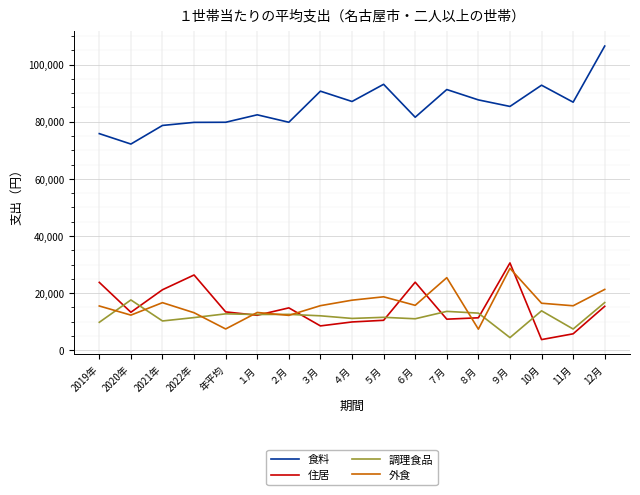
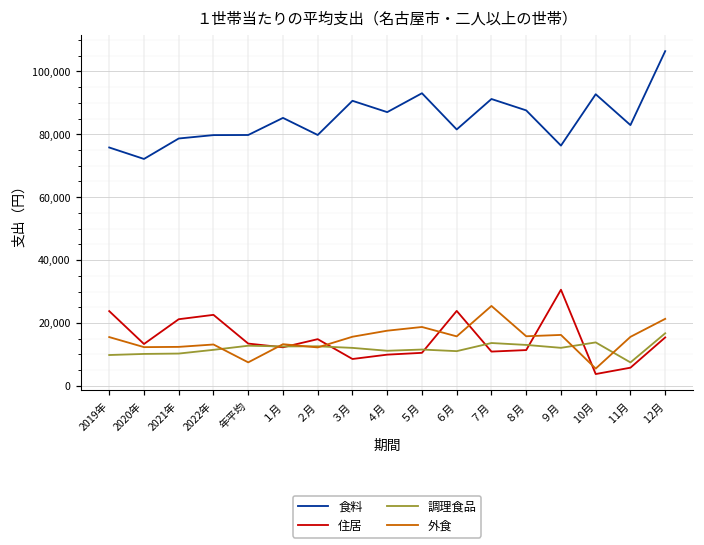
  {
    "食料": {
      "2019年": "76,000",
      "2020年": "72,000",
      "2021年": "79,000",
      "2022年": "80,000",
      "年平均": "80,000",
-     "１月": "82,000",
+     "１月": "85,000",
      "２月": "80,000",
      "３月": "91,000",
      "４月": "87,000",
      "５月": "93,000",
      "６月": "82,000",
      "７月": "91,000",
      "８月": "88,000",
-     "９月": "85,000",
+     "９月": "76,000",
      "10月": "93,000",
-     "11月": "87,000",
+     "11月": "83,000",
      "12月": "106,000"
    },
    "住居": {
      "2019年": "24,000",
      "2020年": "13,000",
      "2021年": "21,000",
-     "2022年": "26,000",
+     "2022年": "23,000",
      "２月": "15,000",
      "３月": "9,000",
      "４月": "10,000",
      "５月": "10,000",
      "６月": "24,000",
      "７月": "11,000",
      "８月": "11,000",
      "９月": "31,000",
      "10月": "4,000",
      "11月": "6,000",
      "12月": "15,000"
    },
    "調理食品": {
      "2019年": "10,000",
-     "2020年": "18,000",
+     "2020年": "10,000",
      "2021年": "10,000",
      "2022年": "11,000",
      "３月": "12,000",
      "４月": "11,000",
      "５月": "12,000",
      "６月": "11,000",
      "７月": "14,000",
      "８月": "13,000",
-     "９月": "4,000",
+     "９月": "12,000",
      "10月": "14,000",
      "11月": "7,000",
      "12月": "17,000"
    },
    "外食": {
      "2019年": "16,000",
      "2020年": "12,000",
-     "2021年": "17,000",
+     "2021年": "12,000",
      "2022年": "13,000",
      "年平均": "7,000",
      "３月": "16,000",
      "４月": "18,000",
      "５月": "19,000",
      "６月": "16,000",
      "７月": "25,000",
-     "８月": "7,000",
-     "９月": "29,000",
-     "10月": "16,000",
+     "８月": "16,000",
+     "９月": "16,000",
+     "10月": "5,000",
      "11月": "16,000",
      "12月": "21,000"
    }
  }
